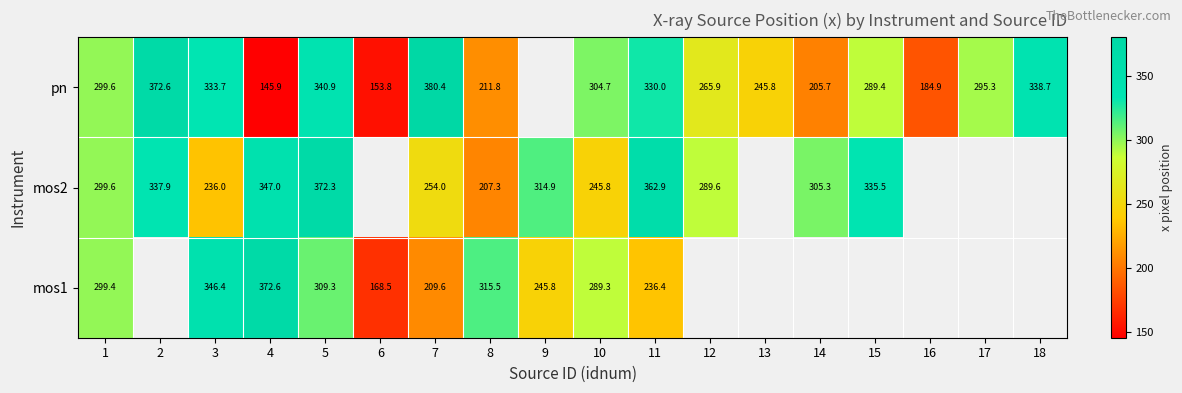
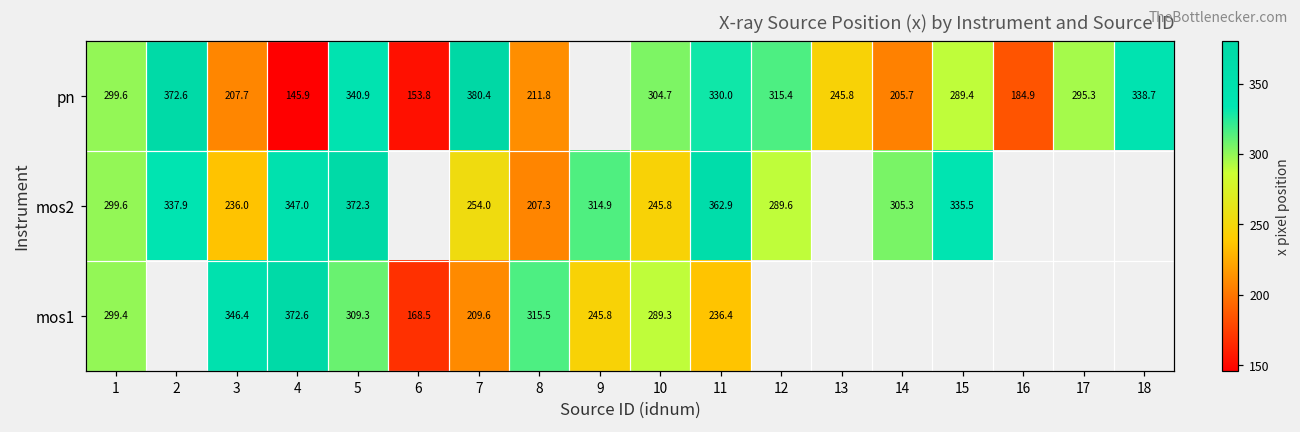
  {
    "pn": {
      "1": 299.6,
      "2": 372.6,
-     "3": 333.7,
+     "3": 207.7,
      "4": 145.9,
      "5": 340.9,
      "6": 153.8,
      "7": 380.4,
      "8": 211.8,
      "10": 304.7,
      "11": 330.0,
-     "12": 265.9,
+     "12": 315.4,
      "13": 245.8,
      "14": 205.7,
      "15": 289.4,
      "16": 184.9,
      "17": 295.3,
      "18": 338.7
    },
    "mos2": {
      "1": 299.6,
      "2": 337.9,
      "3": 236.0,
      "4": 347.0,
      "5": 372.3,
      "7": 254.0,
      "8": 207.3,
      "9": 314.9,
      "10": 245.8,
      "11": 362.9,
      "12": 289.6,
      "14": 305.3,
      "15": 335.5
    },
    "mos1": {
      "1": 299.4,
      "3": 346.4,
      "4": 372.6,
      "5": 309.3,
      "6": 168.5,
      "7": 209.6,
      "8": 315.5,
      "9": 245.8,
      "10": 289.3,
      "11": 236.4
    }
  }
